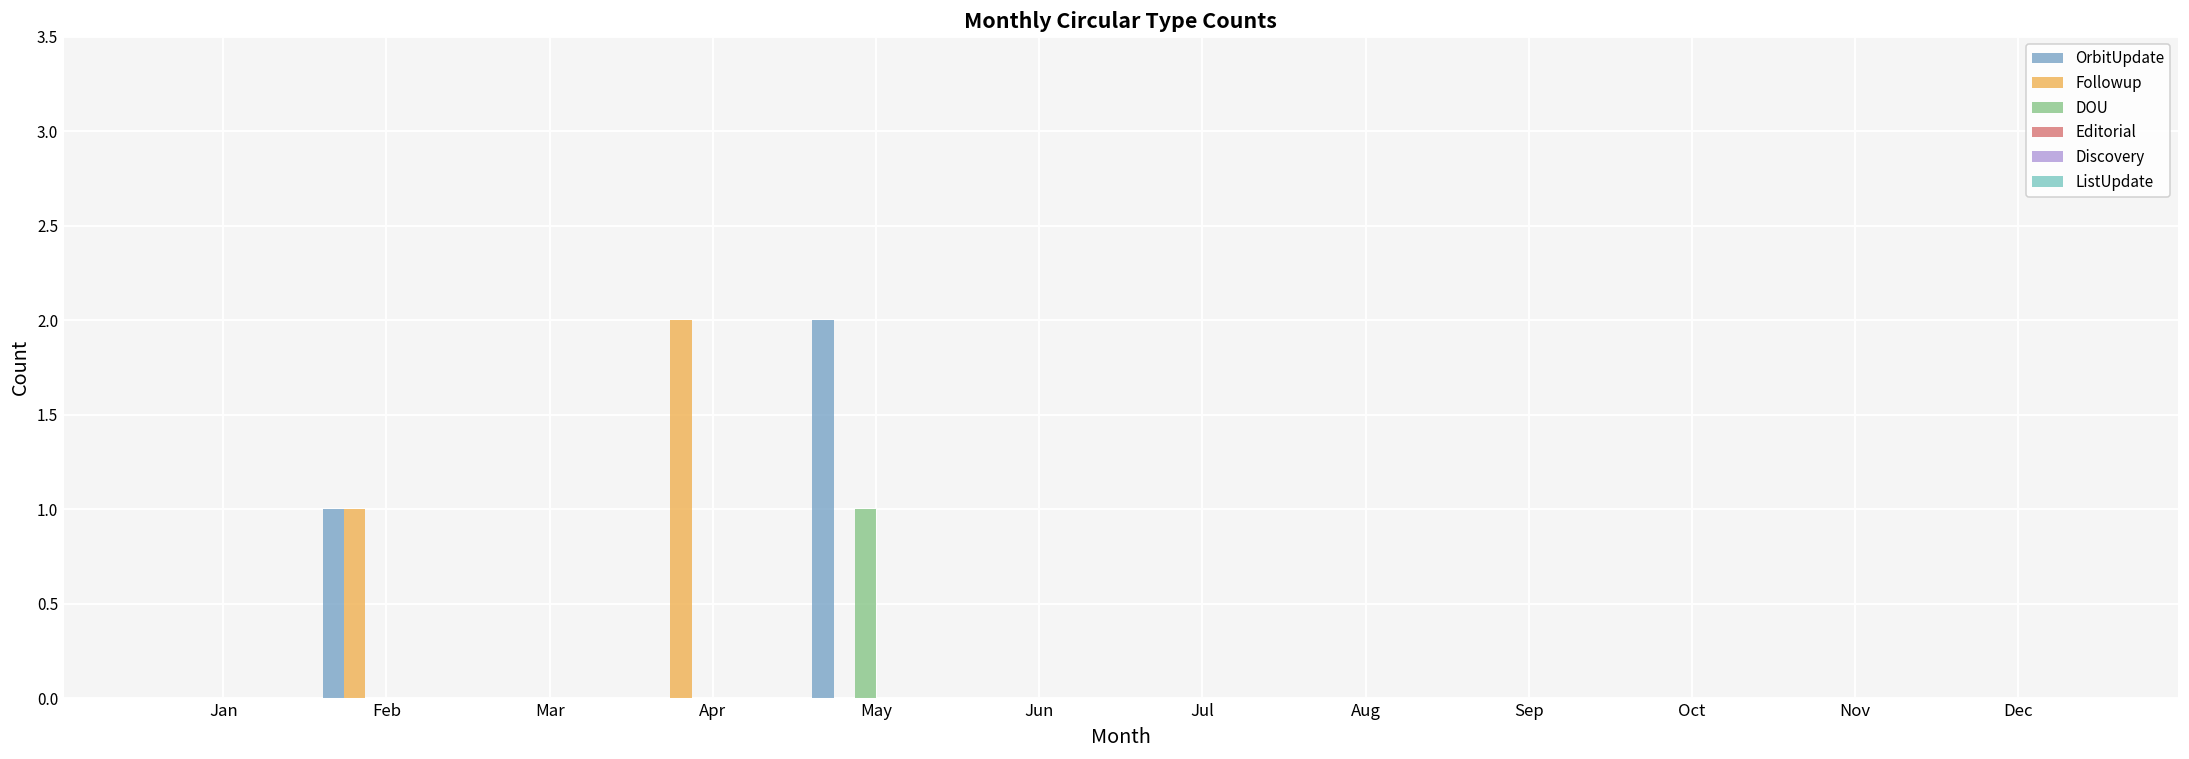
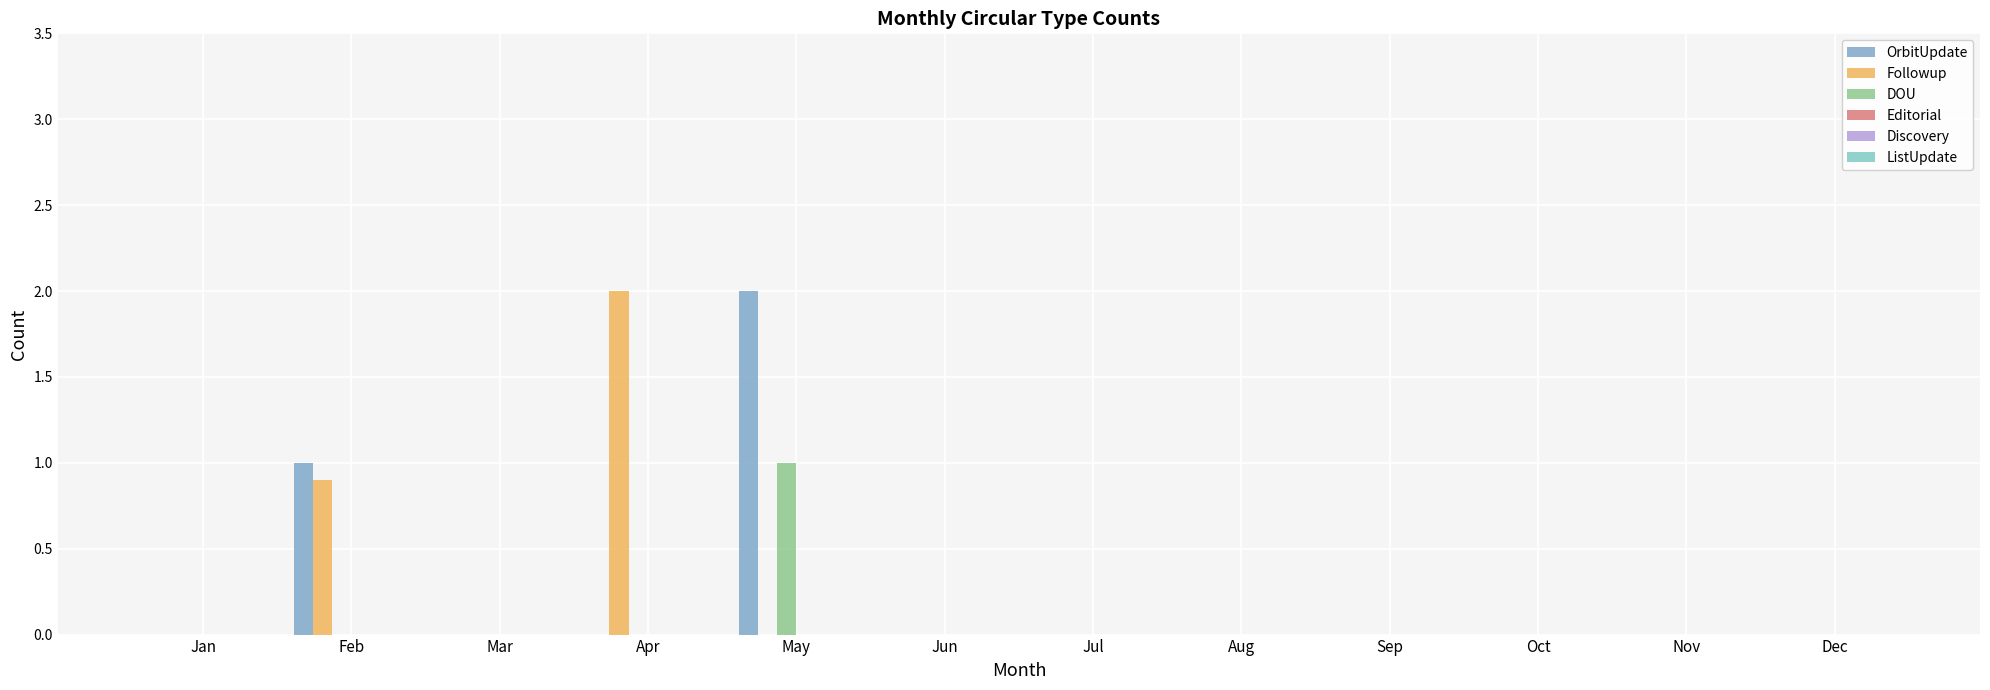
  {
    "Followup": {
      "Jan": 0.0,
-     "Feb": 1.0,
+     "Feb": 0.9,
      "Mar": 0.0,
      "Apr": 2.0,
      "May": 0.0,
      "Jun": 0.0,
      "Jul": 0.0,
      "Aug": 0.0,
      "Sep": 0.0,
      "Oct": 0.0,
      "Nov": 0.0,
      "Dec": 0.0
    },
    "Editorial": {
      "Jan": 0.0,
      "Feb": 0.0,
      "Mar": 0.0,
      "Apr": 0.0,
      "May": 0.0,
      "Jun": 0.0,
      "Jul": 0.0,
      "Aug": 0.0,
      "Sep": 0.0,
      "Oct": 0.0,
      "Nov": 0.0,
      "Dec": 0.0
    }
  }
